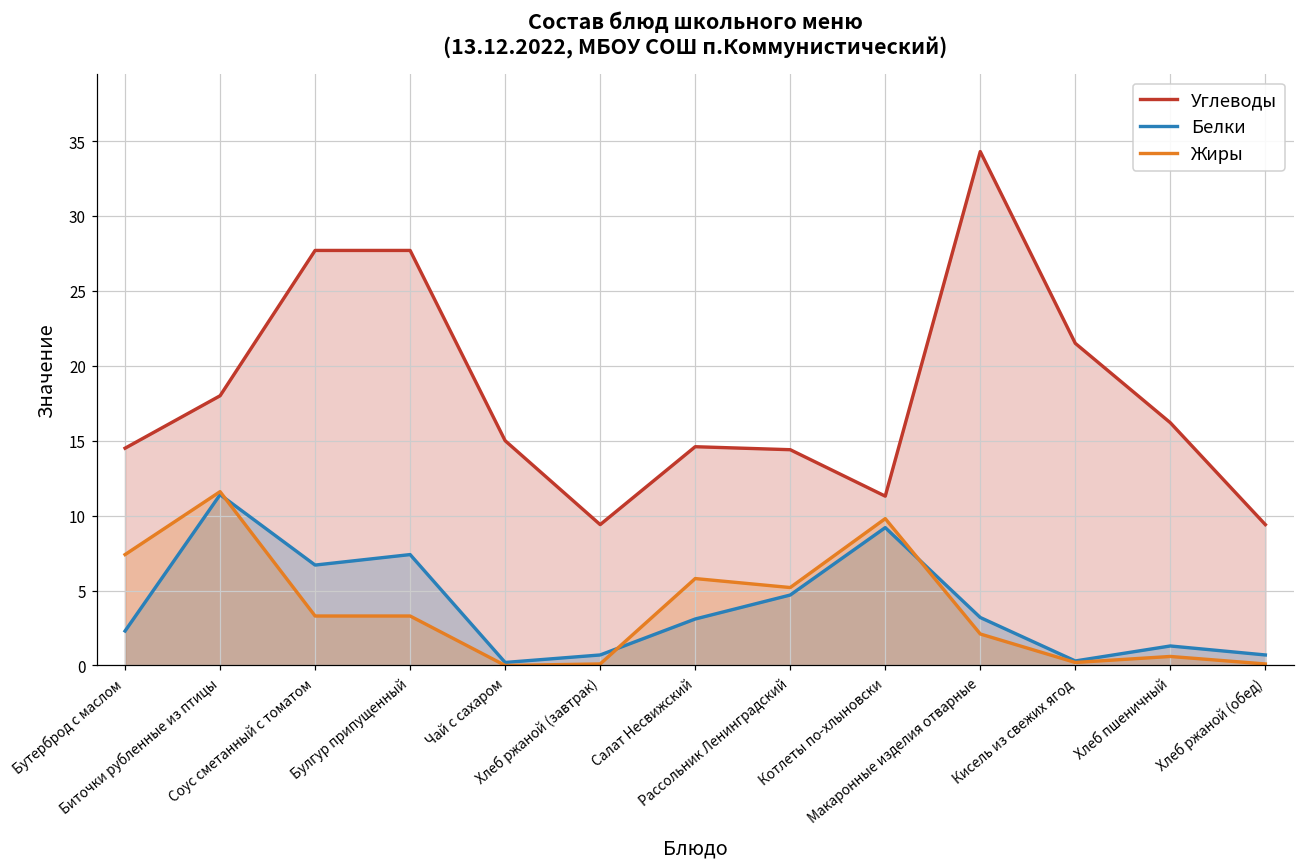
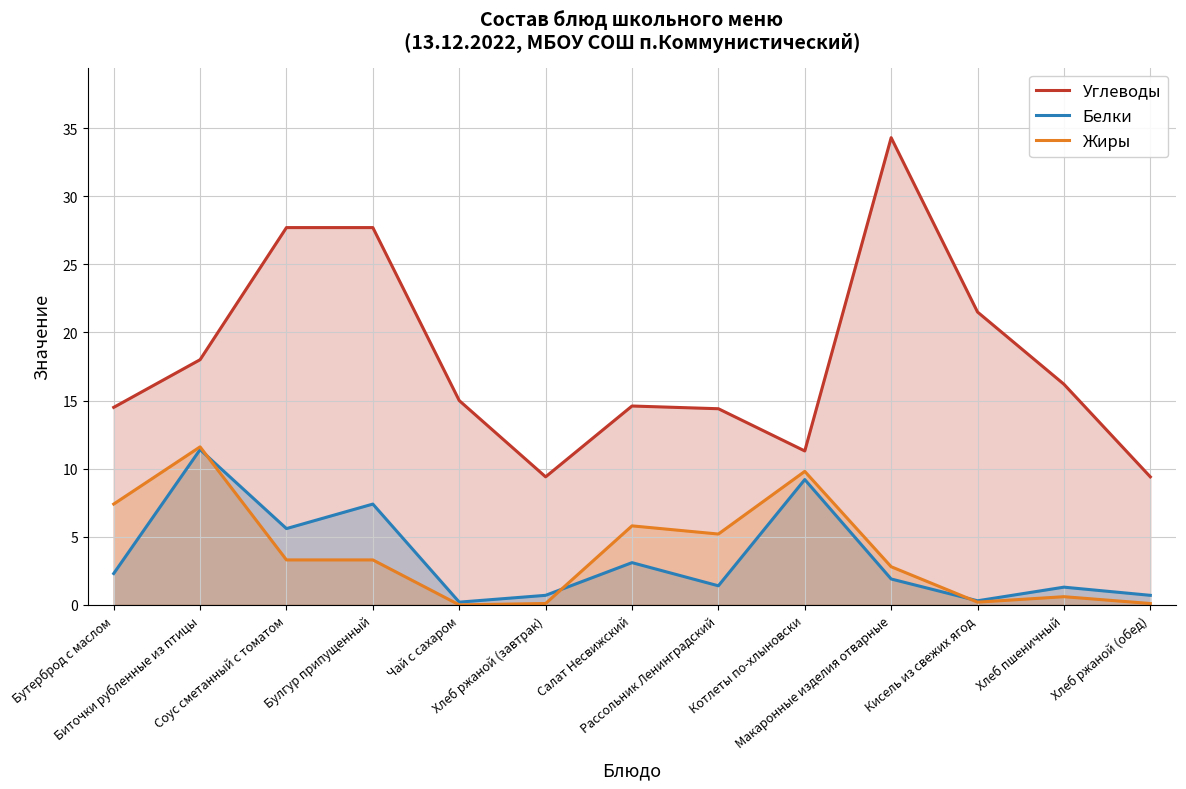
  {
    "Углеводы": {
      "Бутерброд с маслом": 14.5,
      "Биточки рубленные из птицы": 18.0,
      "Соус сметанный с томатом": 27.7,
      "Булгур припущенный": 27.7,
      "Чай с сахаром": 15.0,
      "Хлеб ржаной (завтрак)": 9.4,
      "Салат Несвижский": 14.6,
      "Рассольник Ленинградский": 14.4,
      "Котлеты по-хлыновски": 11.3,
      "Макаронные изделия отварные": 34.3,
      "Кисель из свежих ягод": 21.5,
      "Хлеб пшеничный": 16.2,
      "Хлеб ржаной (обед)": 9.4
    },
    "Белки": {
      "Бутерброд с маслом": 2.3,
      "Биточки рубленные из птицы": 11.4,
-     "Соус сметанный с томатом": 6.7,
+     "Соус сметанный с томатом": 5.6,
      "Булгур припущенный": 7.4,
      "Чай с сахаром": 0.2,
      "Хлеб ржаной (завтрак)": 0.7,
      "Салат Несвижский": 3.1,
-     "Рассольник Ленинградский": 4.7,
+     "Рассольник Ленинградский": 1.4,
      "Котлеты по-хлыновски": 9.2,
-     "Макаронные изделия отварные": 3.2,
+     "Макаронные изделия отварные": 1.9,
      "Хлеб пшеничный": 1.3,
      "Хлеб ржаной (обед)": 0.7
    },
    "Жиры": {
      "Бутерброд с маслом": 7.4,
      "Биточки рубленные из птицы": 11.6,
      "Соус сметанный с томатом": 3.3,
      "Булгур припущенный": 3.3,
      "Чай с сахаром": 0.0,
      "Хлеб ржаной (завтрак)": 0.1,
      "Салат Несвижский": 5.8,
      "Рассольник Ленинградский": 5.2,
      "Котлеты по-хлыновски": 9.8,
-     "Макаронные изделия отварные": 2.1,
+     "Макаронные изделия отварные": 2.8,
      "Хлеб пшеничный": 0.6,
      "Хлеб ржаной (обед)": 0.1
    }
  }
